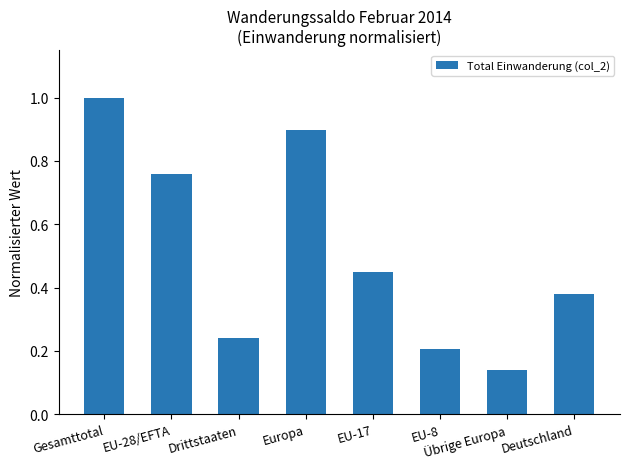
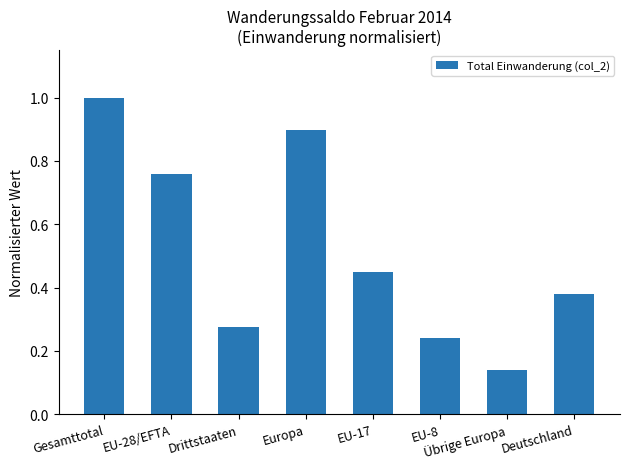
  {
    "Gesamttotal": 1.00,
    "EU-28/EFTA": 0.76,
-   "Drittstaaten": 0.24,
+   "Drittstaaten": 0.28,
    "Europa": 0.90,
    "EU-17": 0.45,
-   "EU-8": 0.21,
+   "EU-8": 0.24,
    "Übrige Europa": 0.14,
    "Deutschland": 0.38
  }
